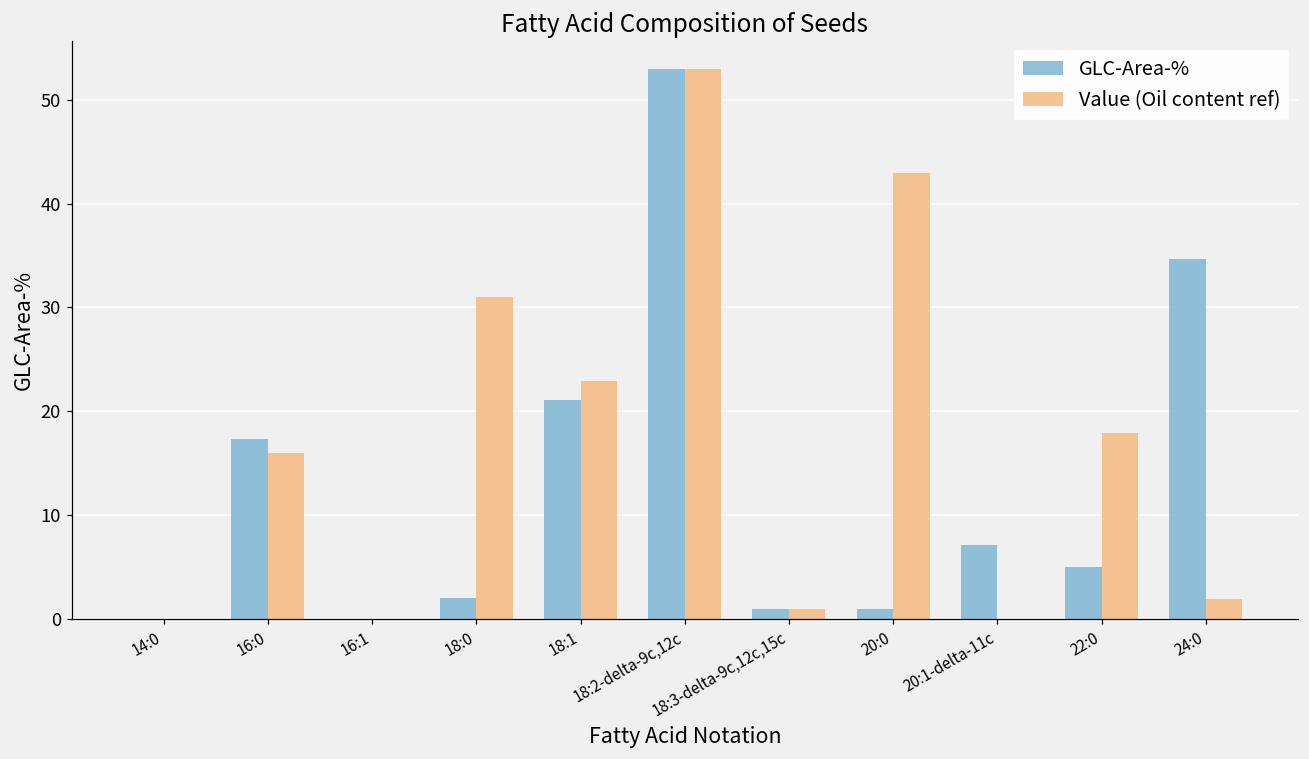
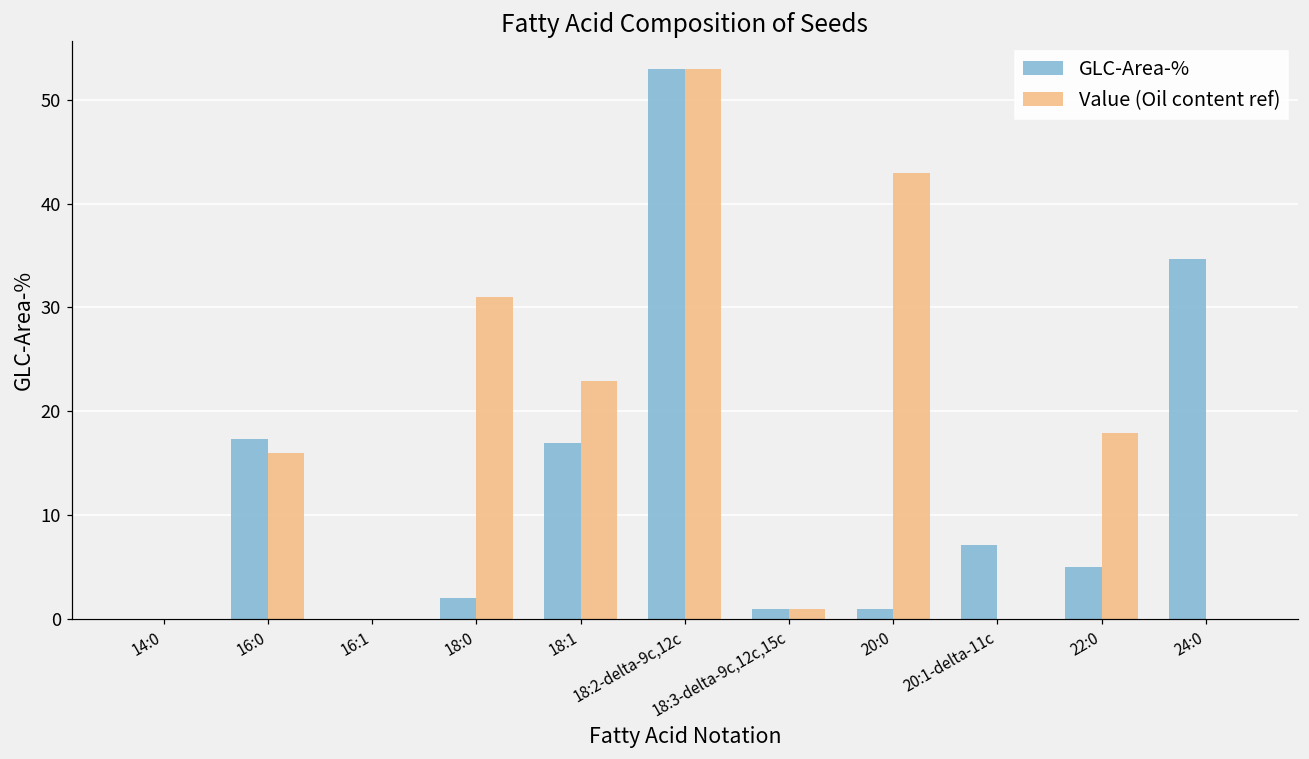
  {
    "GLC-Area-%": {
      "14:0": 0,
      "16:0": 17,
      "16:1": 0,
      "18:0": 2,
-     "18:1": 21,
+     "18:1": 17,
      "18:2-delta-9c,12c": 53,
      "18:3-delta-9c,12c,15c": 1,
      "20:0": 1,
      "20:1-delta-11c": 7,
      "22:0": 5,
      "24:0": 35
    },
    "Value (Oil content ref)": {
      "14:0": 0,
      "16:0": 16,
      "16:1": 0,
      "18:0": 31,
      "18:1": 23,
      "18:2-delta-9c,12c": 53,
      "18:3-delta-9c,12c,15c": 1,
      "20:0": 43,
      "20:1-delta-11c": 0,
      "22:0": 18,
-     "24:0": 2
+     "24:0": 0
    }
  }
